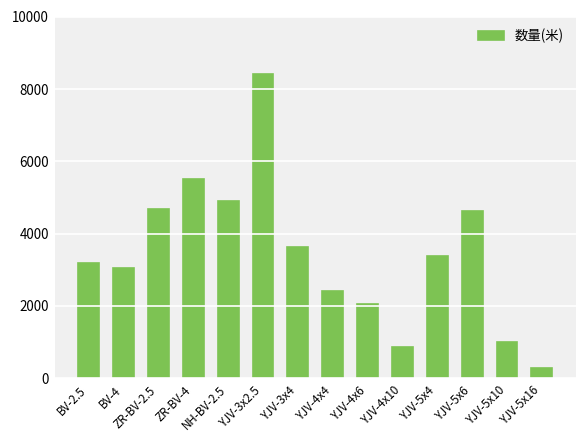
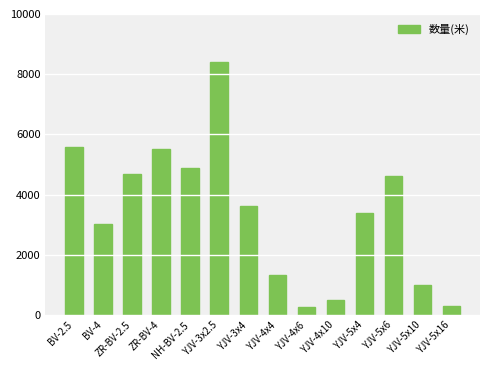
  {
-   "BV-2.5": 3200,
+   "BV-2.5": 5600,
    "BV-4": 3000,
    "ZR-BV-2.5": 4700,
    "ZR-BV-4": 5500,
    "NH-BV-2.5": 4900,
    "YJV-3x2.5": 8400,
    "YJV-3x4": 3600,
-   "YJV-4x4": 2400,
-   "YJV-4x6": 2100,
-   "YJV-4x10": 900,
+   "YJV-4x4": 1300,
+   "YJV-4x6": 300,
+   "YJV-4x10": 500,
    "YJV-5x4": 3400,
    "YJV-5x6": 4600,
    "YJV-5x10": 1000,
    "YJV-5x16": 300
  }
